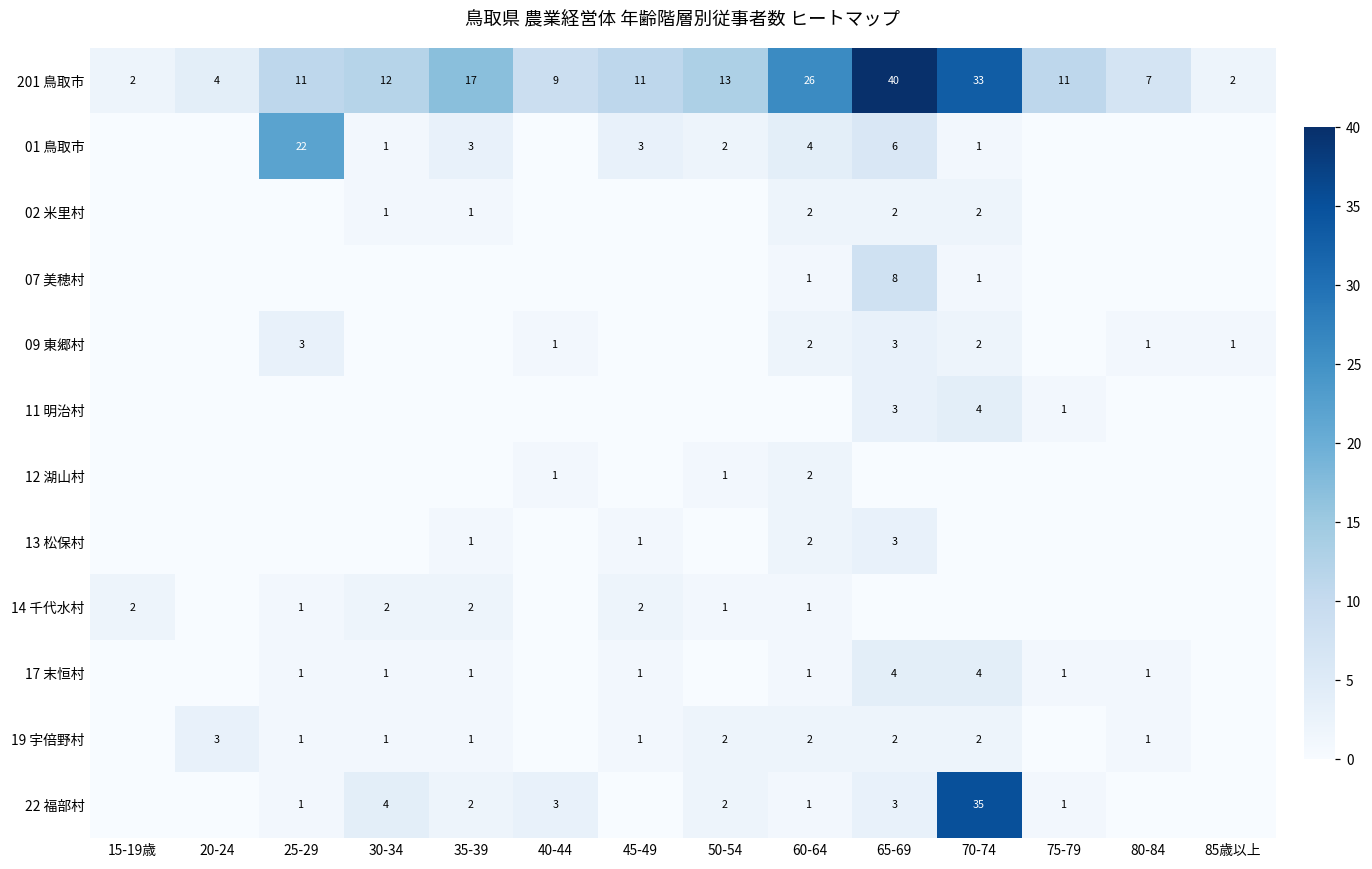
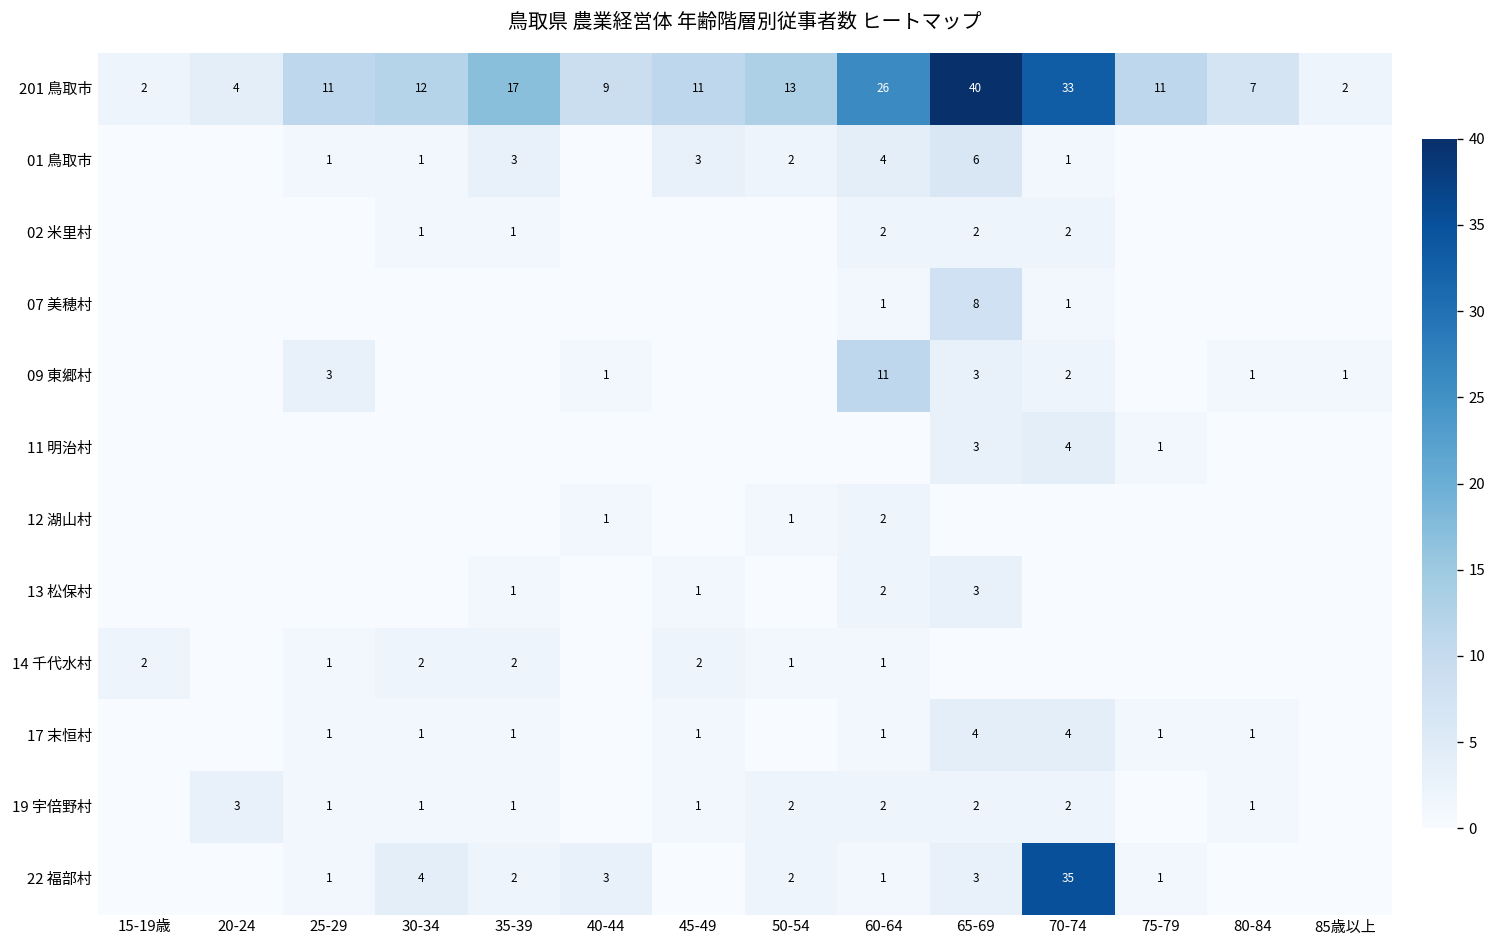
  {
    "201 鳥取市": {
      "15-19歳": 2,
      "20-24": 4,
      "25-29": 11,
      "30-34": 12,
      "35-39": 17,
      "40-44": 9,
      "45-49": 11,
      "50-54": 13,
      "60-64": 26,
      "65-69": 40,
      "70-74": 33,
      "75-79": 11,
      "80-84": 7,
      "85歳以上": 2
    },
    "01 鳥取市": {
-     "25-29": 22,
+     "25-29": 1,
      "30-34": 1,
      "35-39": 3,
      "45-49": 3,
      "50-54": 2,
      "60-64": 4,
      "65-69": 6,
      "70-74": 1
    },
    "02 米里村": {
      "30-34": 1,
      "35-39": 1,
      "60-64": 2,
      "65-69": 2,
      "70-74": 2
    },
    "07 美穂村": {
      "60-64": 1,
      "65-69": 8,
      "70-74": 1
    },
    "09 東郷村": {
      "25-29": 3,
      "40-44": 1,
-     "60-64": 2,
+     "60-64": 11,
      "65-69": 3,
      "70-74": 2,
      "80-84": 1,
      "85歳以上": 1
    },
    "11 明治村": {
      "65-69": 3,
      "70-74": 4,
      "75-79": 1
    },
    "12 湖山村": {
      "40-44": 1,
      "50-54": 1,
      "60-64": 2
    },
    "13 松保村": {
      "35-39": 1,
      "45-49": 1,
      "60-64": 2,
      "65-69": 3
    },
    "14 千代水村": {
      "15-19歳": 2,
      "25-29": 1,
      "30-34": 2,
      "35-39": 2,
      "45-49": 2,
      "50-54": 1,
      "60-64": 1
    },
    "17 末恒村": {
      "25-29": 1,
      "30-34": 1,
      "35-39": 1,
      "45-49": 1,
      "60-64": 1,
      "65-69": 4,
      "70-74": 4,
      "75-79": 1,
      "80-84": 1
    },
    "19 宇倍野村": {
      "20-24": 3,
      "25-29": 1,
      "30-34": 1,
      "35-39": 1,
      "45-49": 1,
      "50-54": 2,
      "60-64": 2,
      "65-69": 2,
      "70-74": 2,
      "80-84": 1
    },
    "22 福部村": {
      "25-29": 1,
      "30-34": 4,
      "35-39": 2,
      "40-44": 3,
      "50-54": 2,
      "60-64": 1,
      "65-69": 3,
      "70-74": 35,
      "75-79": 1
    }
  }
